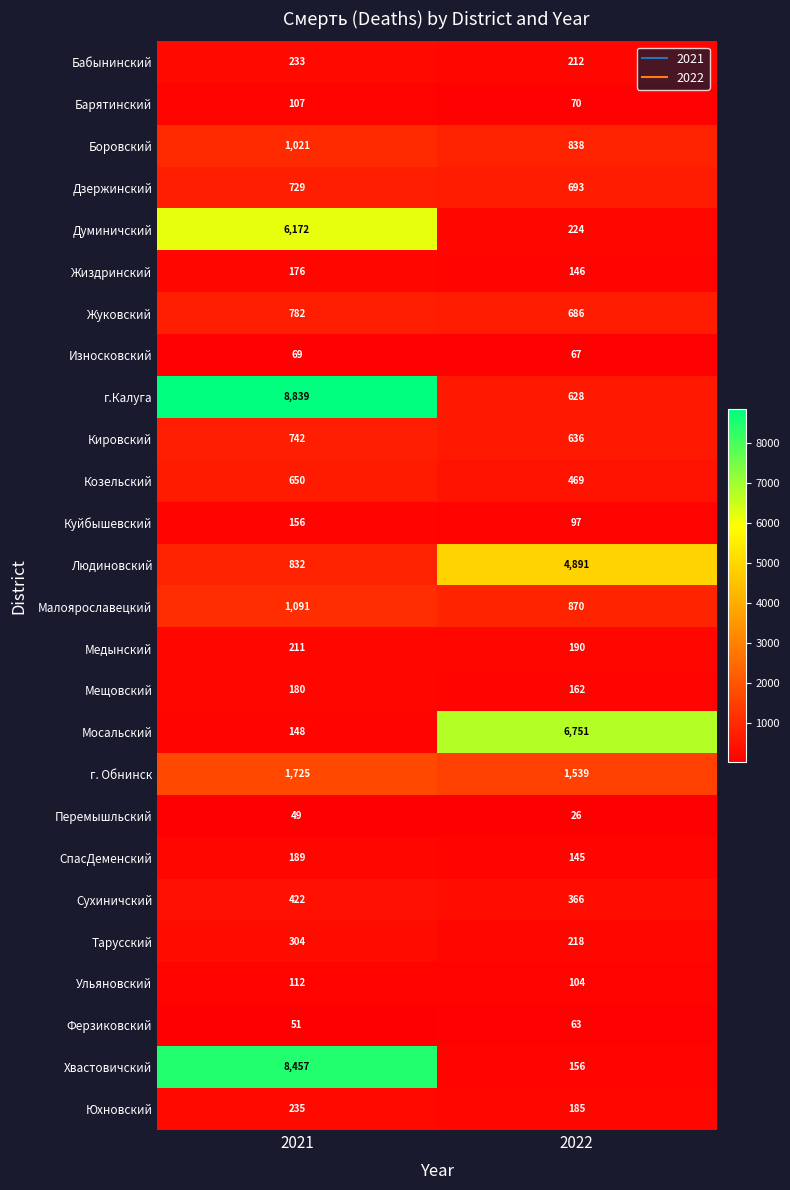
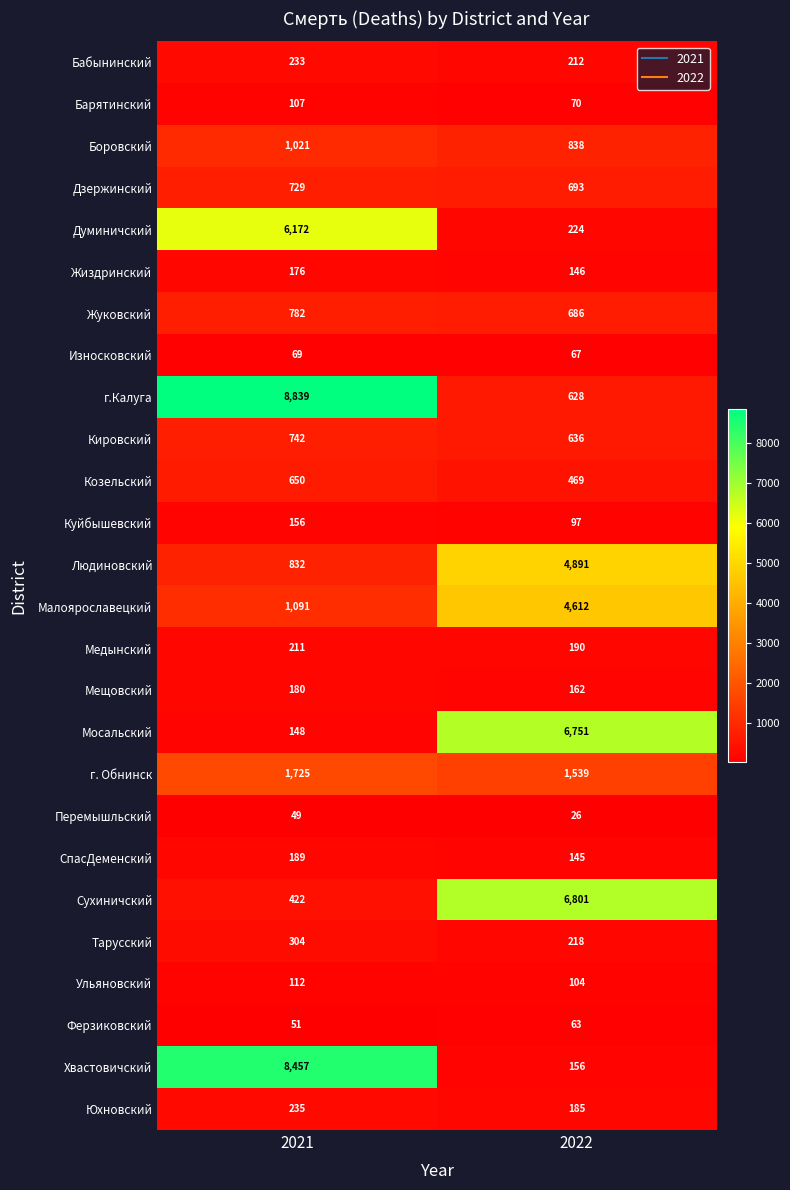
  {
    "Бабынинский": {
      "2021": "233",
      "2022": "212"
    },
    "Барятинский": {
      "2021": "107",
      "2022": "70"
    },
    "Боровский": {
      "2021": "1,021",
      "2022": "838"
    },
    "Дзержинский": {
      "2021": "729",
      "2022": "693"
    },
    "Думиничский": {
      "2021": "6,172",
      "2022": "224"
    },
    "Жиздринский": {
      "2021": "176",
      "2022": "146"
    },
    "Жуковский": {
      "2021": "782",
      "2022": "686"
    },
    "Износковский": {
      "2021": "69",
      "2022": "67"
    },
    "г.Калуга": {
      "2021": "8,839",
      "2022": "628"
    },
    "Кировский": {
      "2021": "742",
      "2022": "636"
    },
    "Козельский": {
      "2021": "650",
      "2022": "469"
    },
    "Куйбышевский": {
      "2021": "156",
      "2022": "97"
    },
    "Людиновский": {
      "2021": "832",
      "2022": "4,891"
    },
    "Малоярославецкий": {
      "2021": "1,091",
-     "2022": "870"
+     "2022": "4,612"
    },
    "Медынский": {
      "2021": "211",
      "2022": "190"
    },
    "Мещовский": {
      "2021": "180",
      "2022": "162"
    },
    "Мосальский": {
      "2021": "148",
      "2022": "6,751"
    },
    "г. Обнинск": {
      "2021": "1,725",
      "2022": "1,539"
    },
    "Перемышльский": {
      "2021": "49",
      "2022": "26"
    },
    "СпасДеменский": {
      "2021": "189",
      "2022": "145"
    },
    "Сухиничский": {
      "2021": "422",
-     "2022": "366"
+     "2022": "6,801"
    },
    "Тарусский": {
      "2021": "304",
      "2022": "218"
    },
    "Ульяновский": {
      "2021": "112",
      "2022": "104"
    },
    "Ферзиковский": {
      "2021": "51",
      "2022": "63"
    },
    "Хвастовичский": {
      "2021": "8,457",
      "2022": "156"
    },
    "Юхновский": {
      "2021": "235",
      "2022": "185"
    }
  }
